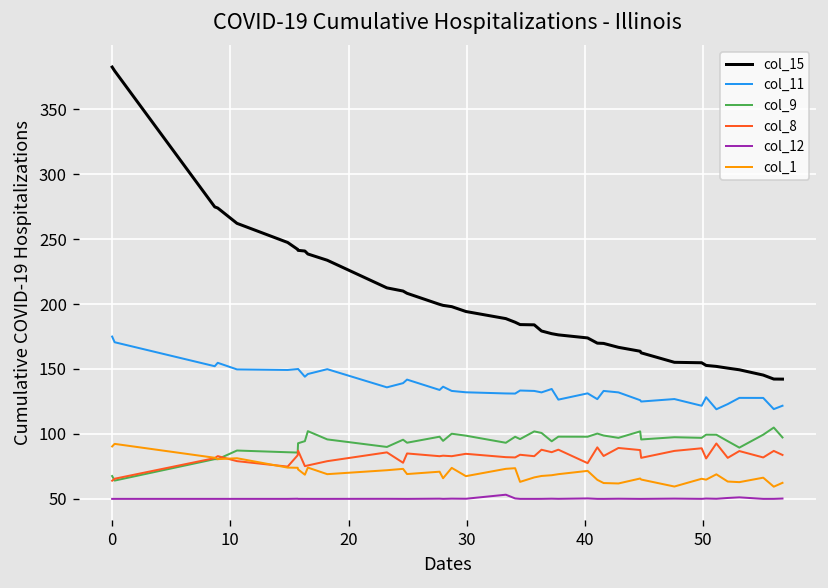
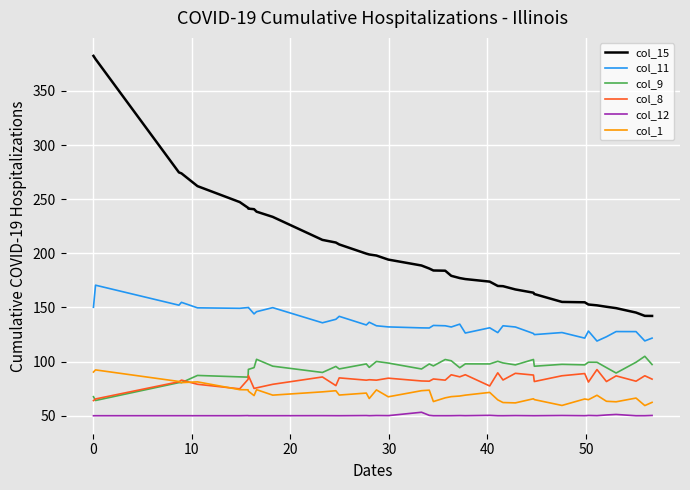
  {
    "col_15": {
      "0": 382
    },
    "col_11": {
-     "0": 175
+     "0": 150
    },
    "col_9": {
      "0": 68
    },
    "col_12": {
      "0": 50
    },
    "col_1": {
      "0": 90
    }
  }
